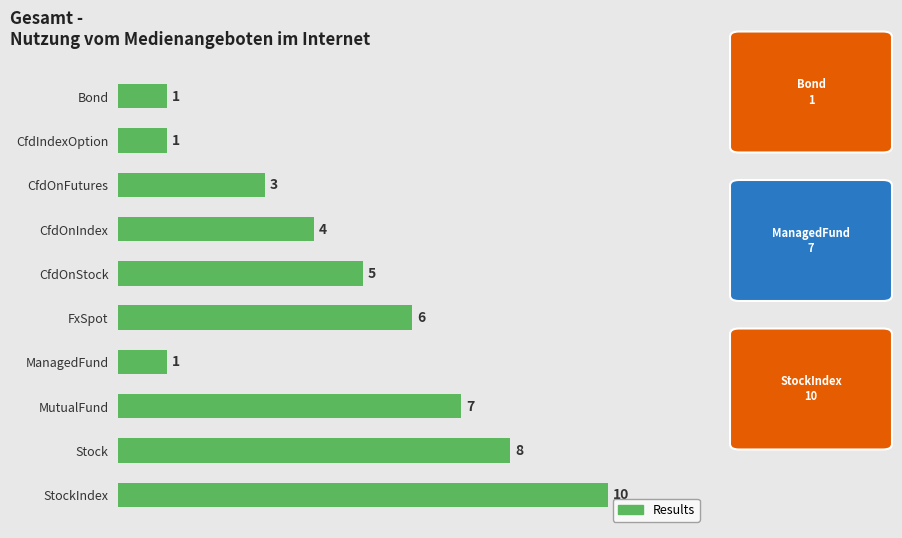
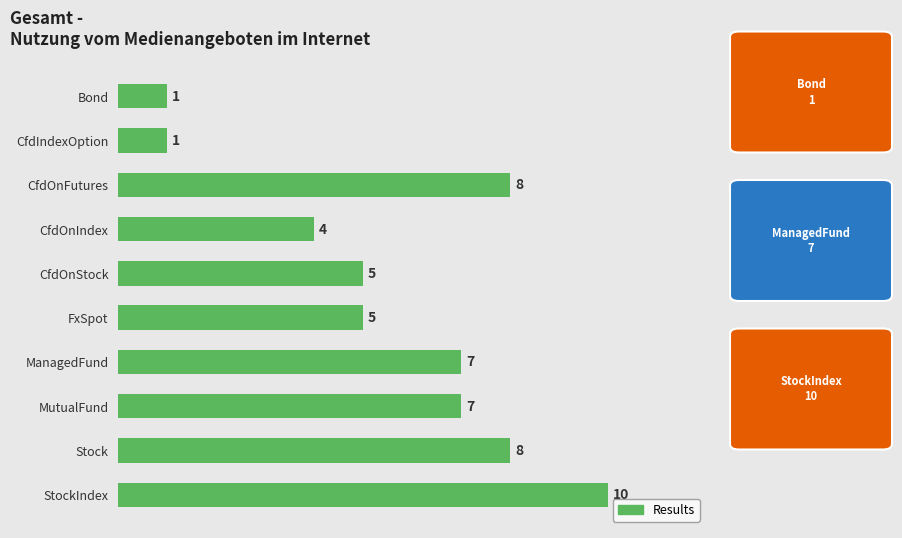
  {
    "Bond": 1,
    "CfdIndexOption": 1,
-   "CfdOnFutures": 3,
+   "CfdOnFutures": 8,
    "CfdOnIndex": 4,
    "CfdOnStock": 5,
-   "FxSpot": 6,
-   "ManagedFund": 1,
+   "FxSpot": 5,
+   "ManagedFund": 7,
    "MutualFund": 7,
    "Stock": 8
  }
